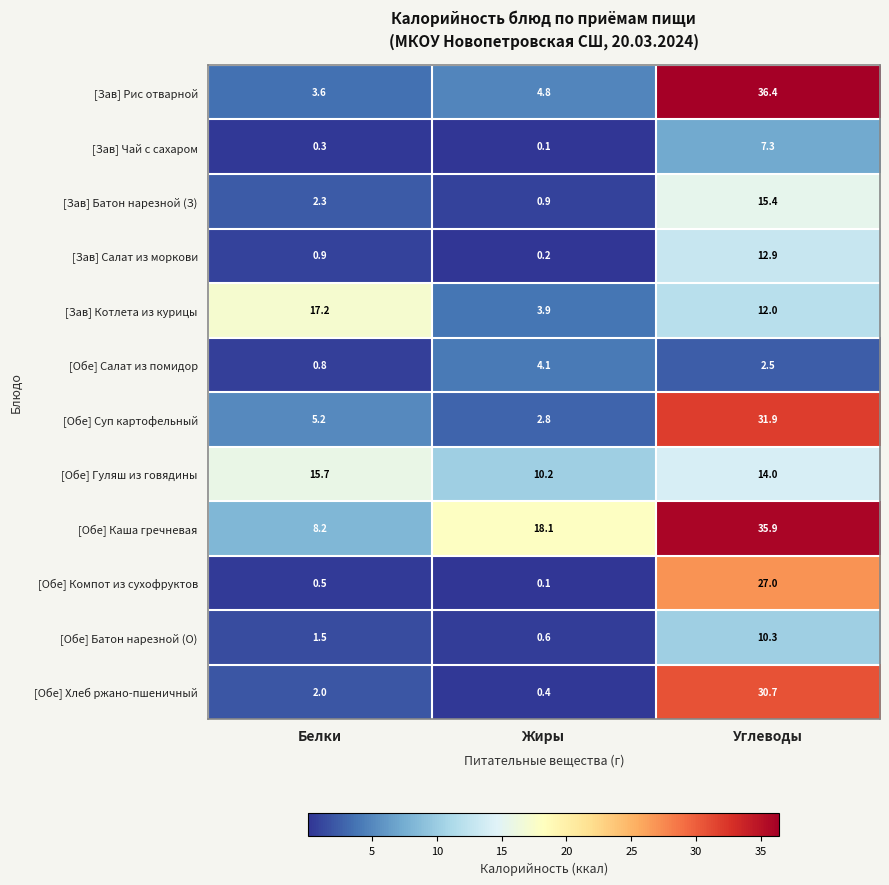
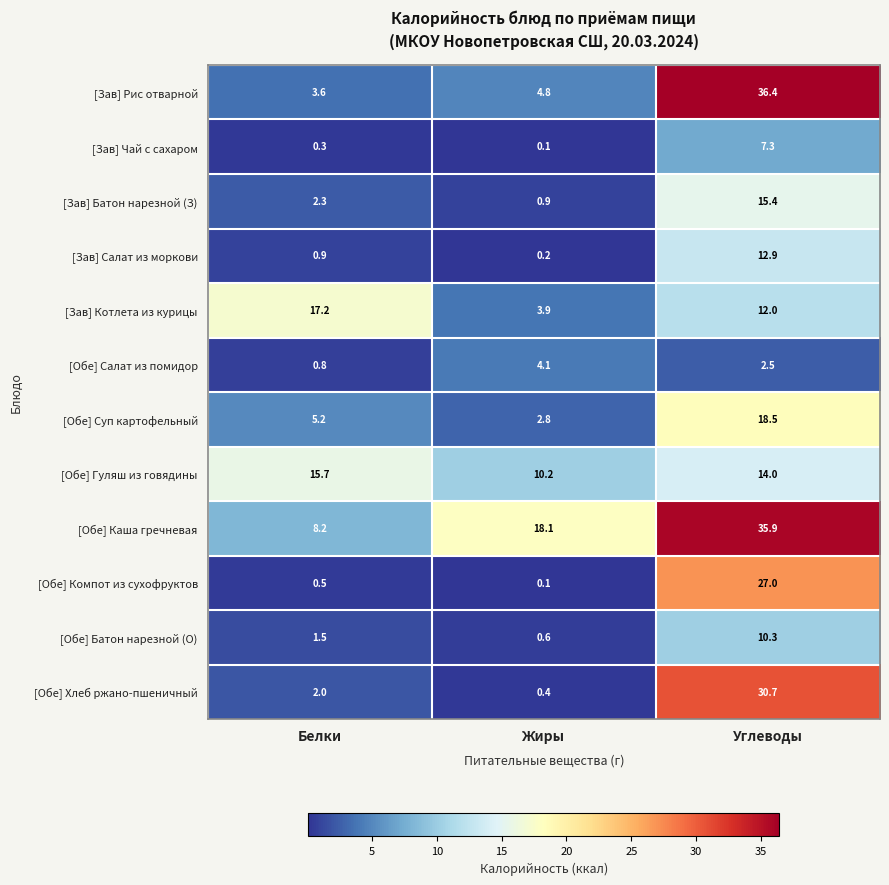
  {
    "[Зав] Рис отварной": {
      "Белки": 3.6,
      "Жиры": 4.8,
      "Углеводы": 36.4
    },
    "[Зав] Чай с сахаром": {
      "Белки": 0.3,
      "Жиры": 0.1,
      "Углеводы": 7.3
    },
    "[Зав] Батон нарезной (З)": {
      "Белки": 2.3,
      "Жиры": 0.9,
      "Углеводы": 15.4
    },
    "[Зав] Салат из моркови": {
      "Белки": 0.9,
      "Жиры": 0.2,
      "Углеводы": 12.9
    },
    "[Зав] Котлета из курицы": {
      "Белки": 17.2,
      "Жиры": 3.9,
      "Углеводы": 12.0
    },
    "[Обе] Салат из помидор": {
      "Белки": 0.8,
      "Жиры": 4.1,
      "Углеводы": 2.5
    },
    "[Обе] Суп картофельный": {
      "Белки": 5.2,
      "Жиры": 2.8,
-     "Углеводы": 31.9
+     "Углеводы": 18.5
    },
    "[Обе] Гуляш из говядины": {
      "Белки": 15.7,
      "Жиры": 10.2,
      "Углеводы": 14.0
    },
    "[Обе] Каша гречневая": {
      "Белки": 8.2,
      "Жиры": 18.1,
      "Углеводы": 35.9
    },
    "[Обе] Компот из сухофруктов": {
      "Белки": 0.5,
      "Жиры": 0.1,
      "Углеводы": 27.0
    },
    "[Обе] Батон нарезной (О)": {
      "Белки": 1.5,
      "Жиры": 0.6,
      "Углеводы": 10.3
    },
    "[Обе] Хлеб ржано-пшеничный": {
      "Белки": 2.0,
      "Жиры": 0.4,
      "Углеводы": 30.7
    }
  }
